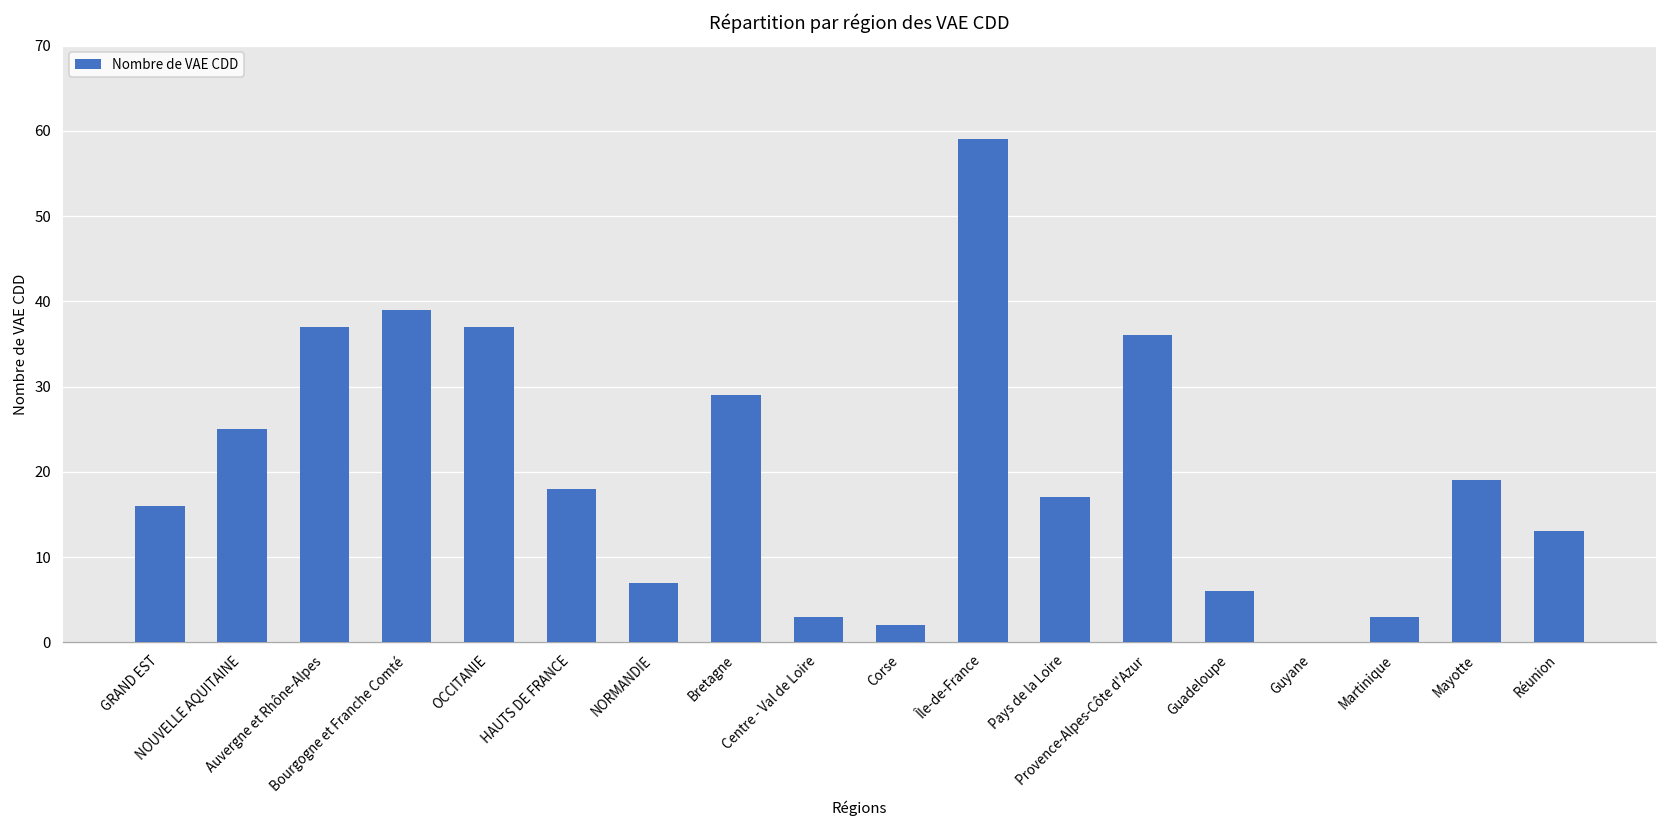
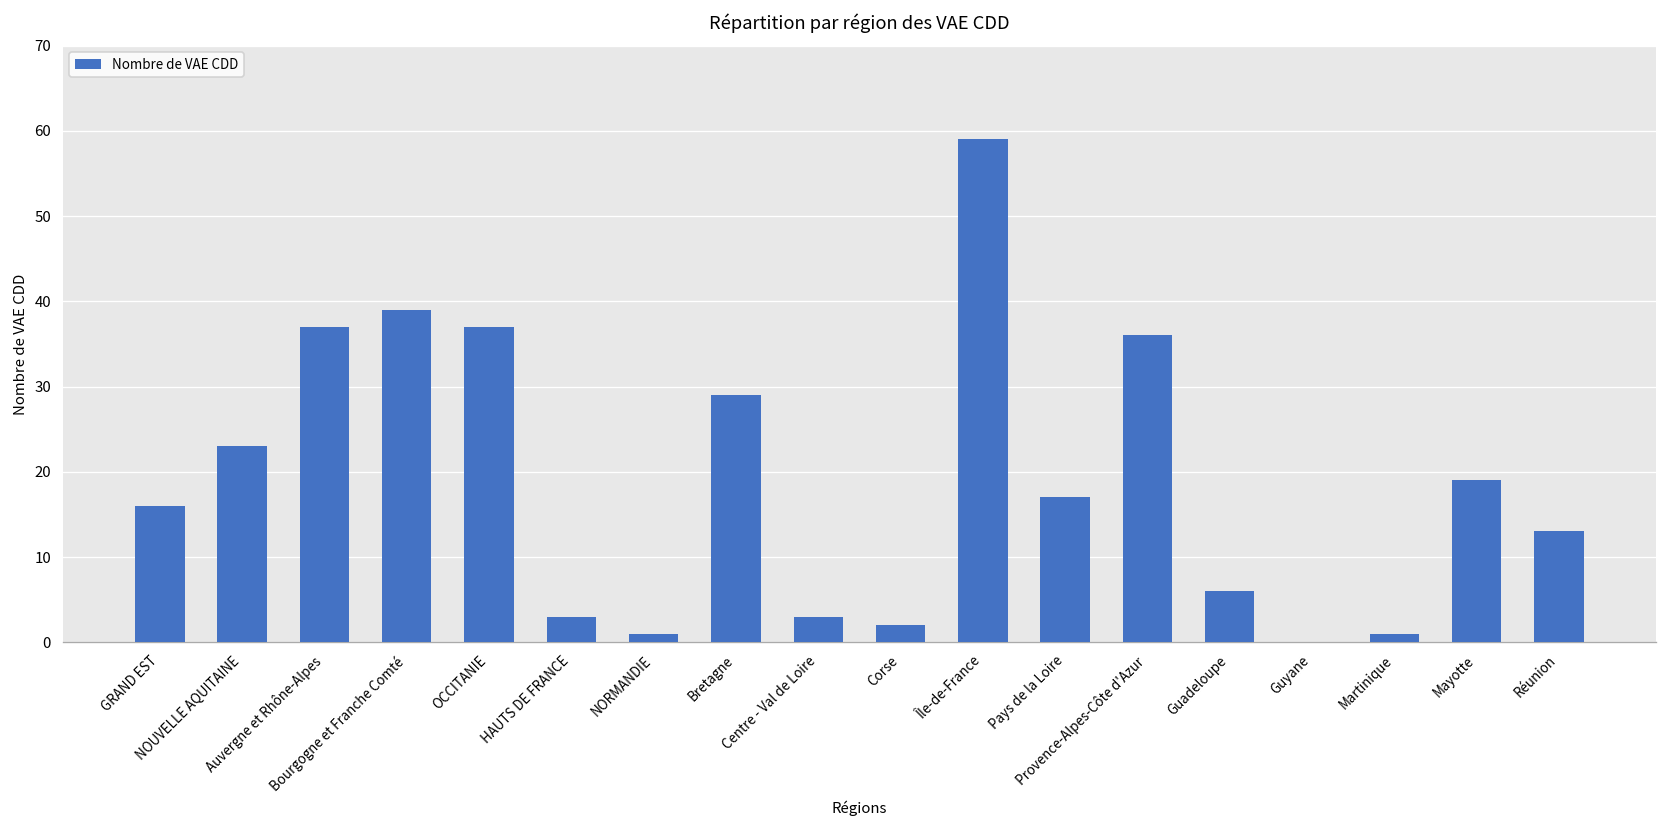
  {
    "GRAND EST": 16,
-   "NOUVELLE AQUITAINE": 25,
+   "NOUVELLE AQUITAINE": 23,
    "Auvergne et Rhône-Alpes": 37,
    "Bourgogne et Franche Comté": 39,
    "OCCITANIE": 37,
-   "HAUTS DE FRANCE": 18,
-   "NORMANDIE": 7,
+   "HAUTS DE FRANCE": 3,
+   "NORMANDIE": 1,
    "Bretagne": 29,
    "Centre - Val de Loire": 3,
    "Corse": 2,
    "Île-de-France": 59,
    "Pays de la Loire": 17,
    "Provence-Alpes-Côte d'Azur": 36,
    "Guadeloupe": 6,
    "Guyane": 0,
-   "Martinique": 3,
+   "Martinique": 1,
    "Mayotte": 19,
    "Réunion": 13
  }
